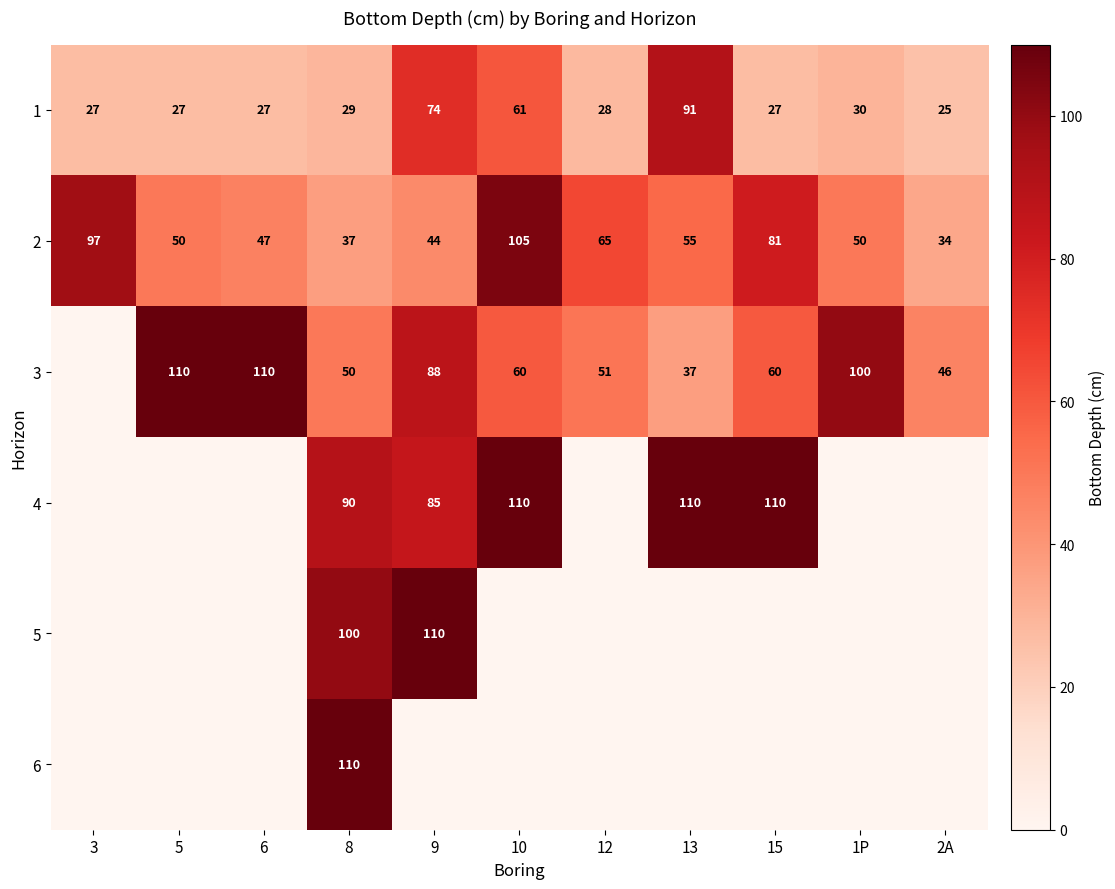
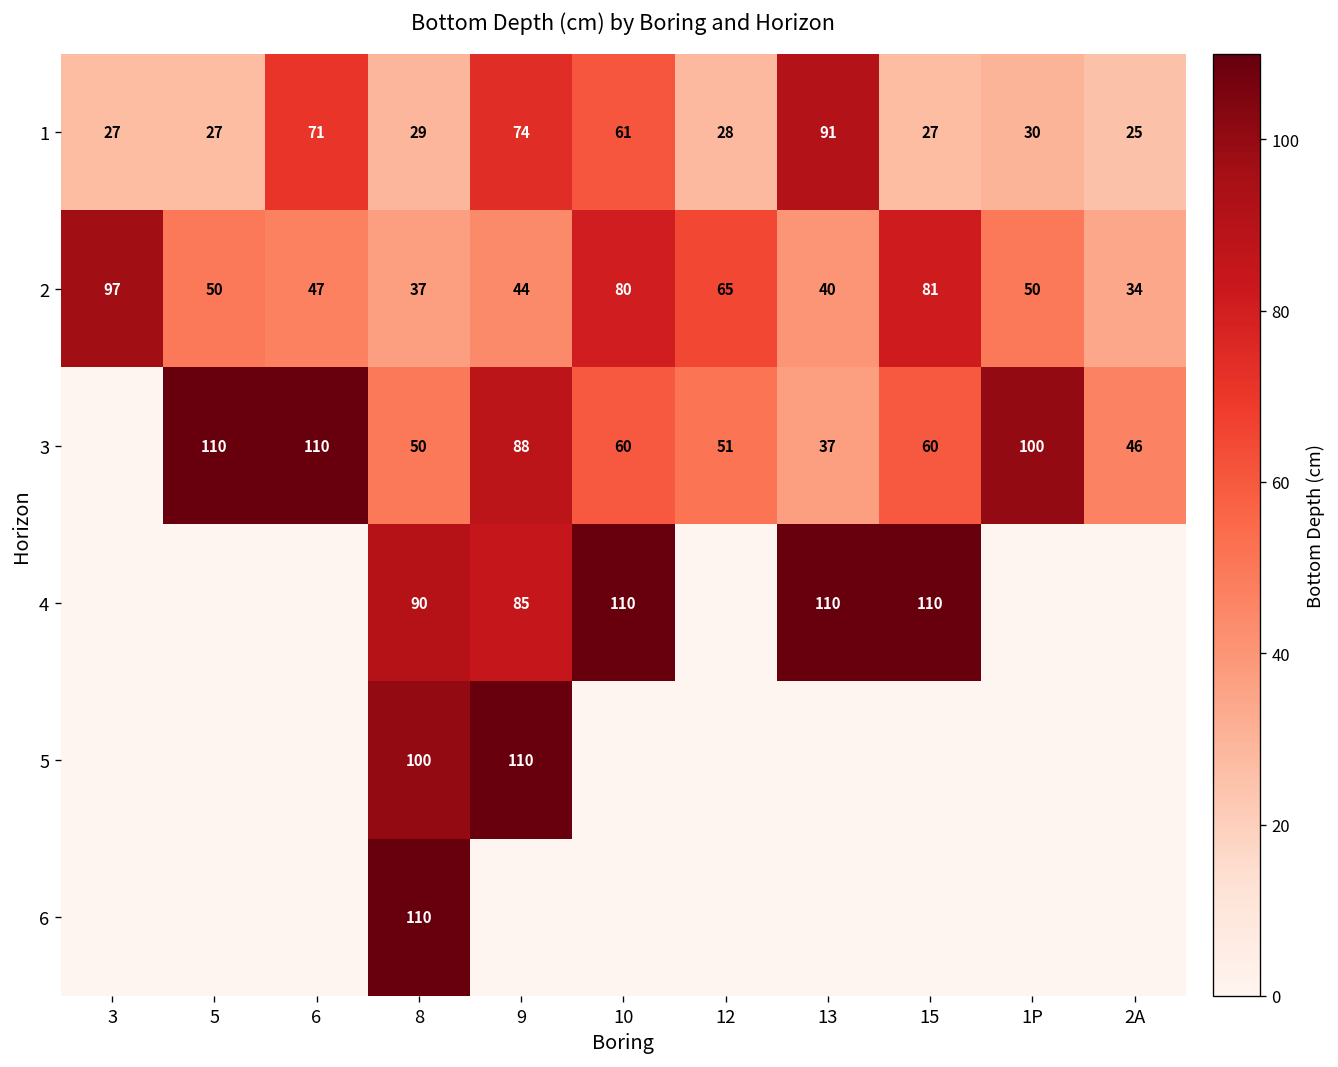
  {
    "1": {
      "3": 27,
      "5": 27,
-     "6": 27,
+     "6": 71,
      "8": 29,
      "9": 74,
      "10": 61,
      "12": 28,
      "13": 91,
      "15": 27,
      "1P": 30,
      "2A": 25
    },
    "2": {
      "3": 97,
      "5": 50,
      "6": 47,
      "8": 37,
      "9": 44,
-     "10": 105,
+     "10": 80,
      "12": 65,
-     "13": 55,
+     "13": 40,
      "15": 81,
      "1P": 50,
      "2A": 34
    },
    "3": {
      "5": 110,
      "6": 110,
      "8": 50,
      "9": 88,
      "10": 60,
      "12": 51,
      "13": 37,
      "15": 60,
      "1P": 100,
      "2A": 46
    },
    "4": {
      "8": 90,
      "9": 85,
      "10": 110,
      "13": 110,
      "15": 110
    },
    "5": {
      "8": 100,
      "9": 110
    },
    "6": {
      "8": 110
    }
  }
